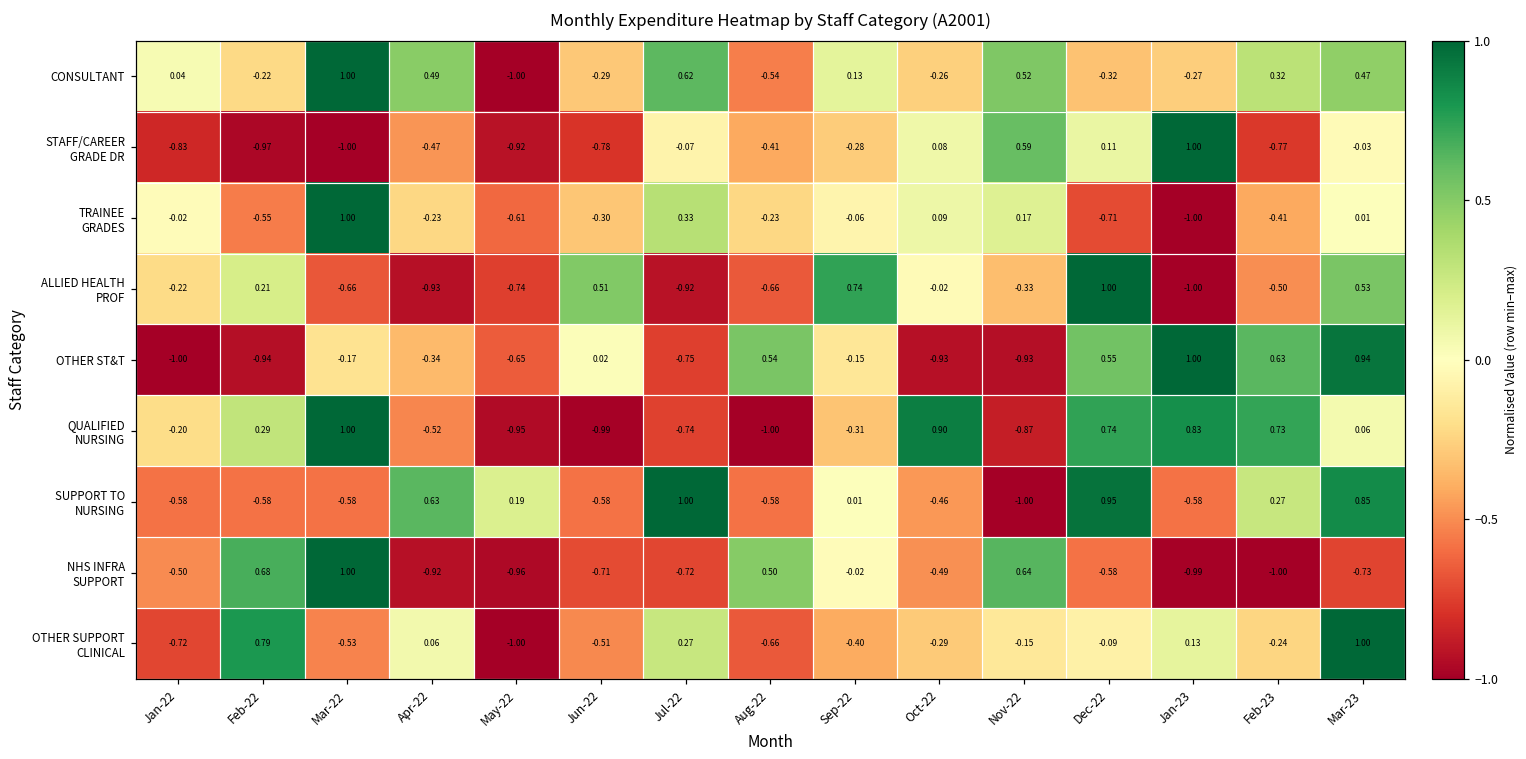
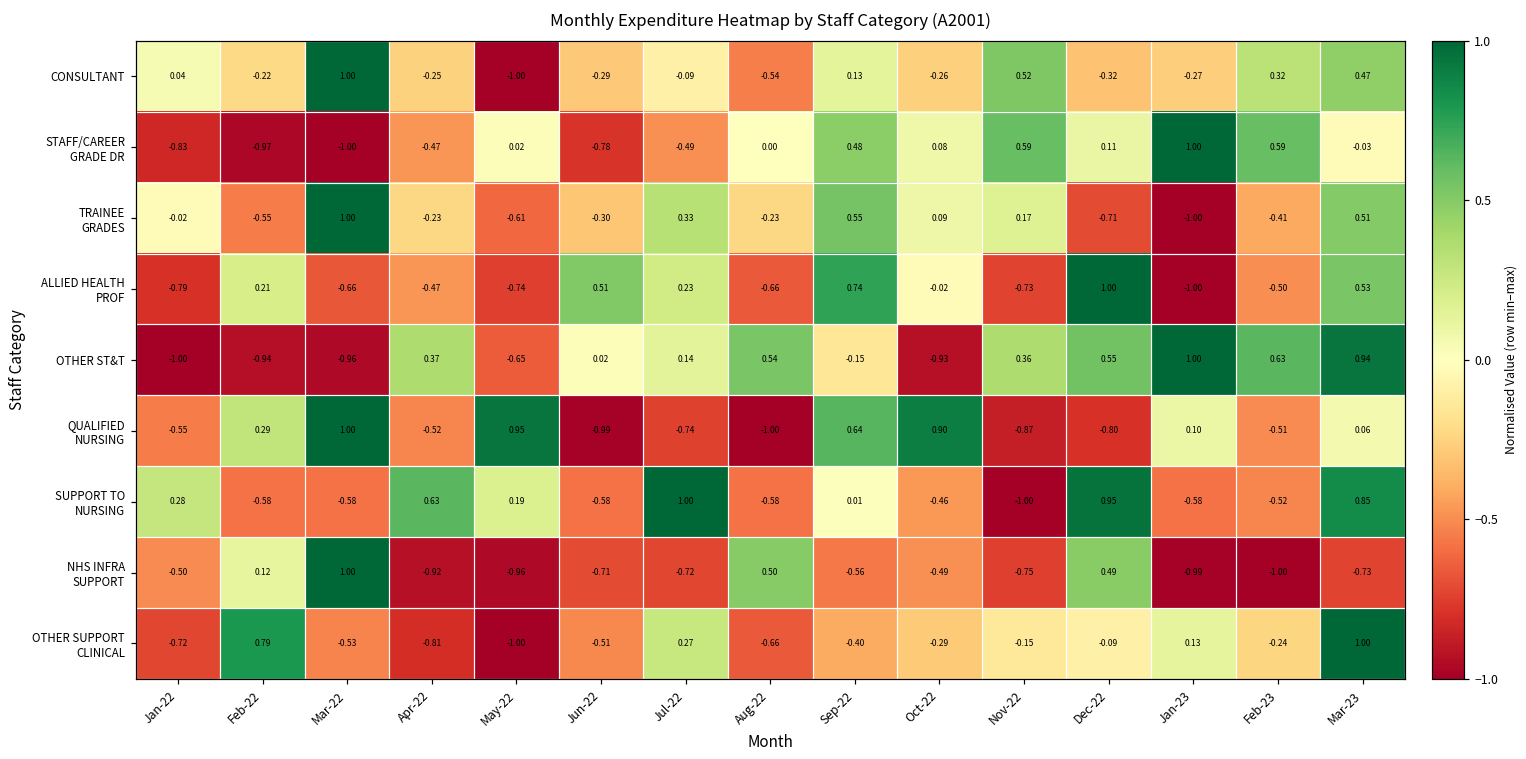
  {
    "CONSULTANT": {
      "Jan-22": 0.04,
      "Feb-22": -0.22,
      "Mar-22": 1.00,
-     "Apr-22": 0.49,
+     "Apr-22": -0.25,
      "May-22": -1.00,
      "Jun-22": -0.29,
-     "Jul-22": 0.62,
+     "Jul-22": -0.09,
      "Aug-22": -0.54,
      "Sep-22": 0.13,
      "Oct-22": -0.26,
      "Nov-22": 0.52,
      "Dec-22": -0.32,
      "Jan-23": -0.27,
      "Feb-23": 0.32,
      "Mar-23": 0.47
    },
    "STAFF/CAREER GRADE DR": {
      "Jan-22": -0.83,
      "Feb-22": -0.97,
      "Mar-22": -1.00,
      "Apr-22": -0.47,
-     "May-22": -0.92,
+     "May-22": 0.02,
      "Jun-22": -0.78,
-     "Jul-22": -0.07,
-     "Aug-22": -0.41,
-     "Sep-22": -0.28,
+     "Jul-22": -0.49,
+     "Aug-22": 0.00,
+     "Sep-22": 0.48,
      "Oct-22": 0.08,
      "Nov-22": 0.59,
      "Dec-22": 0.11,
      "Jan-23": 1.00,
-     "Feb-23": -0.77,
+     "Feb-23": 0.59,
      "Mar-23": -0.03
    },
    "TRAINEE GRADES": {
      "Jan-22": -0.02,
      "Feb-22": -0.55,
      "Mar-22": 1.00,
      "Apr-22": -0.23,
      "May-22": -0.61,
      "Jun-22": -0.30,
      "Jul-22": 0.33,
      "Aug-22": -0.23,
-     "Sep-22": -0.06,
+     "Sep-22": 0.55,
      "Oct-22": 0.09,
      "Nov-22": 0.17,
      "Dec-22": -0.71,
      "Jan-23": -1.00,
      "Feb-23": -0.41,
-     "Mar-23": 0.01
+     "Mar-23": 0.51
    },
    "ALLIED HEALTH PROF": {
-     "Jan-22": -0.22,
+     "Jan-22": -0.79,
      "Feb-22": 0.21,
      "Mar-22": -0.66,
-     "Apr-22": -0.93,
+     "Apr-22": -0.47,
      "May-22": -0.74,
      "Jun-22": 0.51,
-     "Jul-22": -0.92,
+     "Jul-22": 0.23,
      "Aug-22": -0.66,
      "Sep-22": 0.74,
      "Oct-22": -0.02,
-     "Nov-22": -0.33,
+     "Nov-22": -0.73,
      "Dec-22": 1.00,
      "Jan-23": -1.00,
      "Feb-23": -0.50,
      "Mar-23": 0.53
    },
    "OTHER ST&T": {
      "Jan-22": -1.00,
      "Feb-22": -0.94,
-     "Mar-22": -0.17,
-     "Apr-22": -0.34,
+     "Mar-22": -0.96,
+     "Apr-22": 0.37,
      "May-22": -0.65,
      "Jun-22": 0.02,
-     "Jul-22": -0.75,
+     "Jul-22": 0.14,
      "Aug-22": 0.54,
      "Sep-22": -0.15,
      "Oct-22": -0.93,
-     "Nov-22": -0.93,
+     "Nov-22": 0.36,
      "Dec-22": 0.55,
      "Jan-23": 1.00,
      "Feb-23": 0.63,
      "Mar-23": 0.94
    },
    "QUALIFIED NURSING": {
-     "Jan-22": -0.20,
+     "Jan-22": -0.55,
      "Feb-22": 0.29,
      "Mar-22": 1.00,
      "Apr-22": -0.52,
-     "May-22": -0.95,
+     "May-22": 0.95,
      "Jun-22": -0.99,
      "Jul-22": -0.74,
      "Aug-22": -1.00,
-     "Sep-22": -0.31,
+     "Sep-22": 0.64,
      "Oct-22": 0.90,
      "Nov-22": -0.87,
-     "Dec-22": 0.74,
-     "Jan-23": 0.83,
-     "Feb-23": 0.73,
+     "Dec-22": -0.80,
+     "Jan-23": 0.10,
+     "Feb-23": -0.51,
      "Mar-23": 0.06
    },
    "SUPPORT TO NURSING": {
-     "Jan-22": -0.58,
+     "Jan-22": 0.28,
      "Feb-22": -0.58,
      "Mar-22": -0.58,
      "Apr-22": 0.63,
      "May-22": 0.19,
      "Jun-22": -0.58,
      "Jul-22": 1.00,
      "Aug-22": -0.58,
      "Sep-22": 0.01,
      "Oct-22": -0.46,
      "Nov-22": -1.00,
      "Dec-22": 0.95,
      "Jan-23": -0.58,
-     "Feb-23": 0.27,
+     "Feb-23": -0.52,
      "Mar-23": 0.85
    },
    "NHS INFRA SUPPORT": {
      "Jan-22": -0.50,
-     "Feb-22": 0.68,
+     "Feb-22": 0.12,
      "Mar-22": 1.00,
      "Apr-22": -0.92,
      "May-22": -0.96,
      "Jun-22": -0.71,
      "Jul-22": -0.72,
      "Aug-22": 0.50,
-     "Sep-22": -0.02,
+     "Sep-22": -0.56,
      "Oct-22": -0.49,
-     "Nov-22": 0.64,
-     "Dec-22": -0.58,
+     "Nov-22": -0.75,
+     "Dec-22": 0.49,
      "Jan-23": -0.99,
      "Feb-23": -1.00,
      "Mar-23": -0.73
    },
    "OTHER SUPPORT CLINICAL": {
      "Jan-22": -0.72,
      "Feb-22": 0.79,
      "Mar-22": -0.53,
-     "Apr-22": 0.06,
+     "Apr-22": -0.81,
      "May-22": -1.00,
      "Jun-22": -0.51,
      "Jul-22": 0.27,
      "Aug-22": -0.66,
      "Sep-22": -0.40,
      "Oct-22": -0.29,
      "Nov-22": -0.15,
      "Dec-22": -0.09,
      "Jan-23": 0.13,
      "Feb-23": -0.24,
      "Mar-23": 1.00
    }
  }
